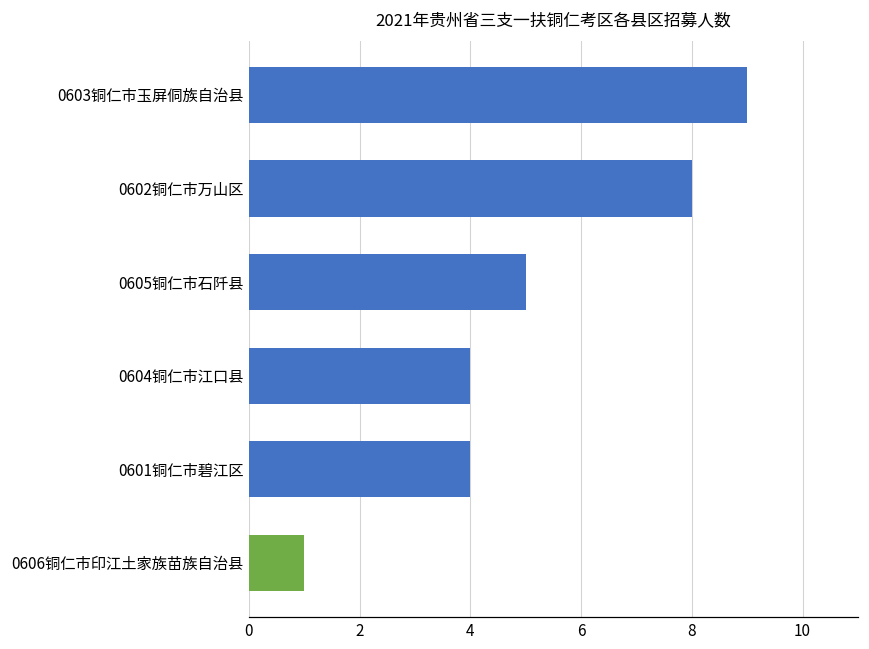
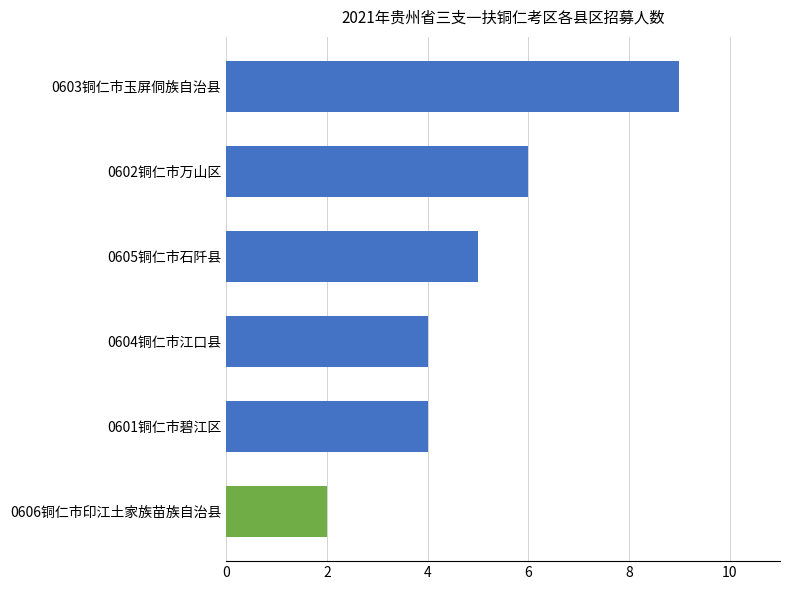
  {
    "0603铜仁市玉屏侗族自治县": 9,
-   "0602铜仁市万山区": 8,
+   "0602铜仁市万山区": 6,
    "0605铜仁市石阡县": 5,
    "0604铜仁市江口县": 4,
    "0601铜仁市碧江区": 4,
-   "0606铜仁市印江土家族苗族自治县": 1
+   "0606铜仁市印江土家族苗族自治县": 2
  }
